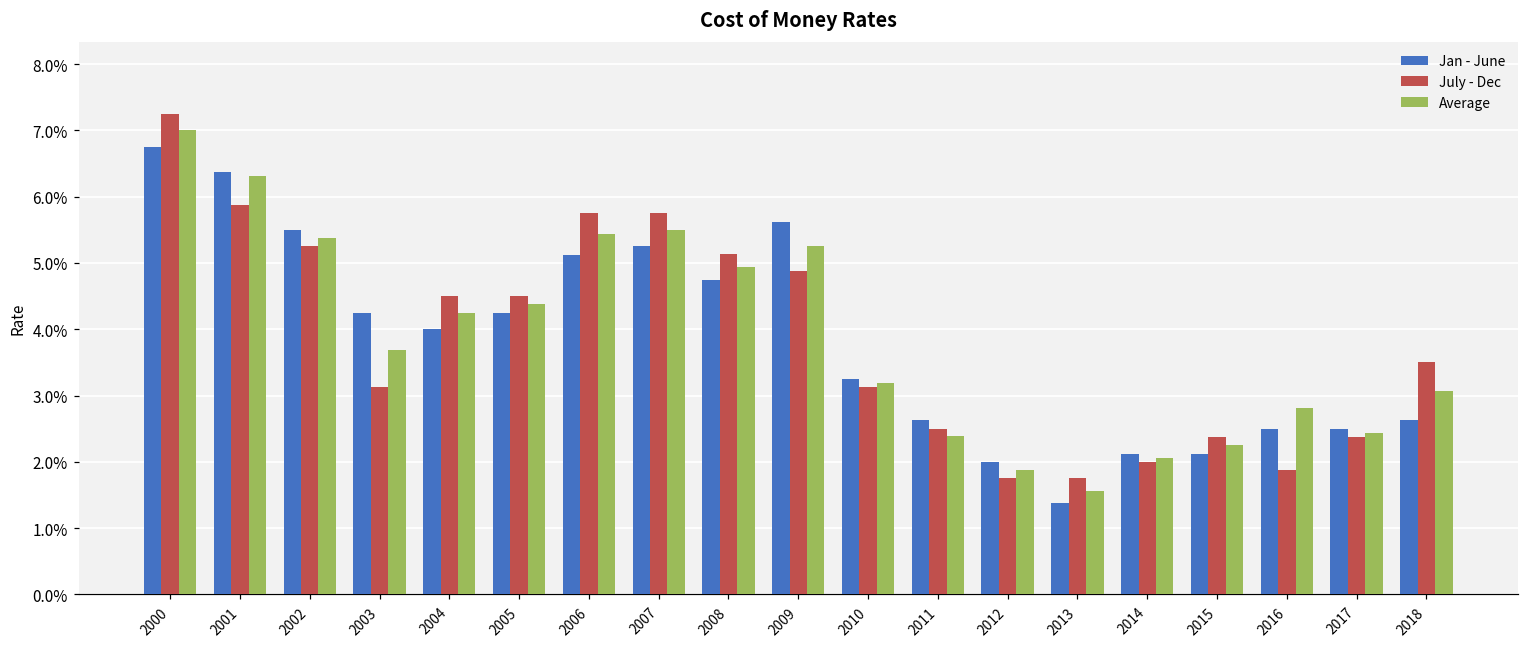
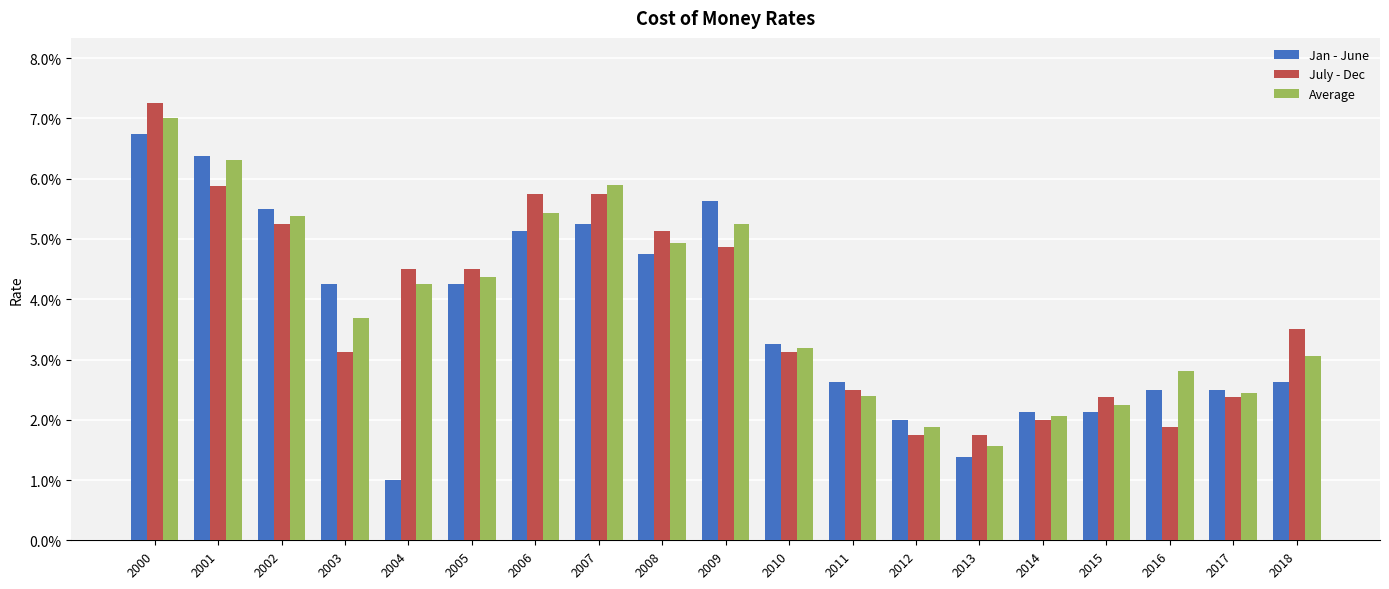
  {
    "Jan - June": {
      "2000": "6.8%",
      "2001": "6.4%",
      "2002": "5.5%",
      "2003": "4.3%",
-     "2004": "4.0%",
+     "2004": "1.0%",
      "2005": "4.3%",
      "2006": "5.1%",
      "2007": "5.3%",
      "2008": "4.8%",
      "2009": "5.6%",
      "2010": "3.3%",
      "2011": "2.6%",
      "2012": "2.0%",
      "2013": "1.4%",
      "2014": "2.1%",
      "2015": "2.1%",
      "2016": "2.5%",
      "2017": "2.5%",
      "2018": "2.6%"
    },
    "July - Dec": {
      "2000": "7.2%",
      "2001": "5.9%",
      "2002": "5.3%",
      "2003": "3.1%",
      "2004": "4.5%",
      "2005": "4.5%",
      "2006": "5.8%",
      "2007": "5.8%",
      "2008": "5.1%",
      "2009": "4.9%",
      "2010": "3.1%",
      "2011": "2.5%",
      "2012": "1.8%",
      "2013": "1.8%",
      "2014": "2.0%",
      "2015": "2.4%",
      "2016": "1.9%",
      "2017": "2.4%",
      "2018": "3.5%"
    },
    "Average": {
      "2000": "7.0%",
      "2001": "6.3%",
      "2002": "5.4%",
      "2003": "3.7%",
      "2004": "4.3%",
      "2005": "4.4%",
      "2006": "5.4%",
-     "2007": "5.5%",
+     "2007": "5.9%",
      "2008": "4.9%",
      "2009": "5.3%",
      "2010": "3.2%",
      "2011": "2.4%",
      "2012": "1.9%",
      "2013": "1.6%",
      "2014": "2.1%",
      "2015": "2.3%",
      "2016": "2.8%",
      "2017": "2.4%",
      "2018": "3.1%"
    }
  }
